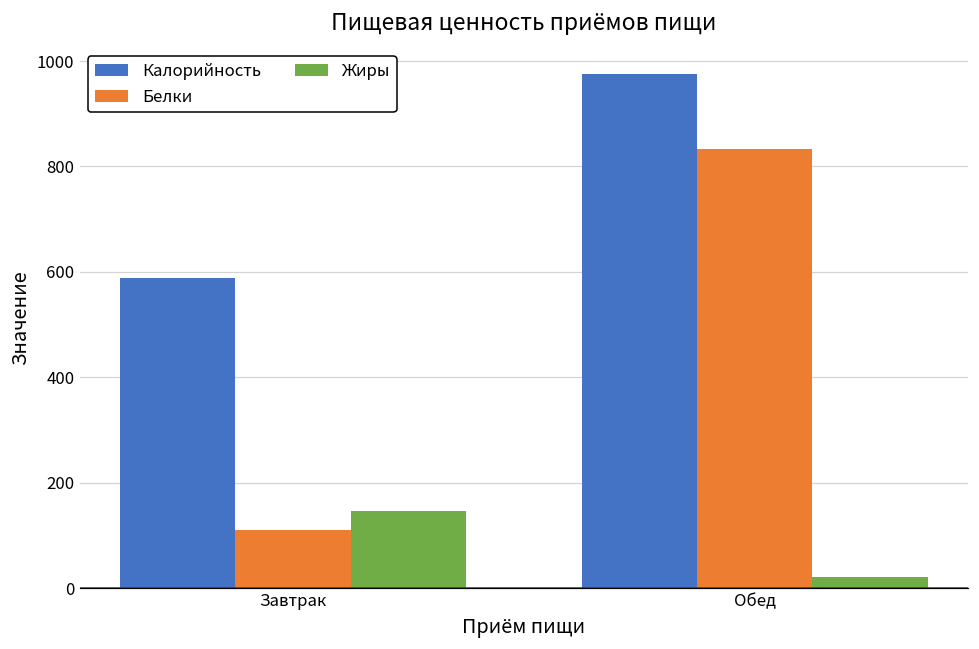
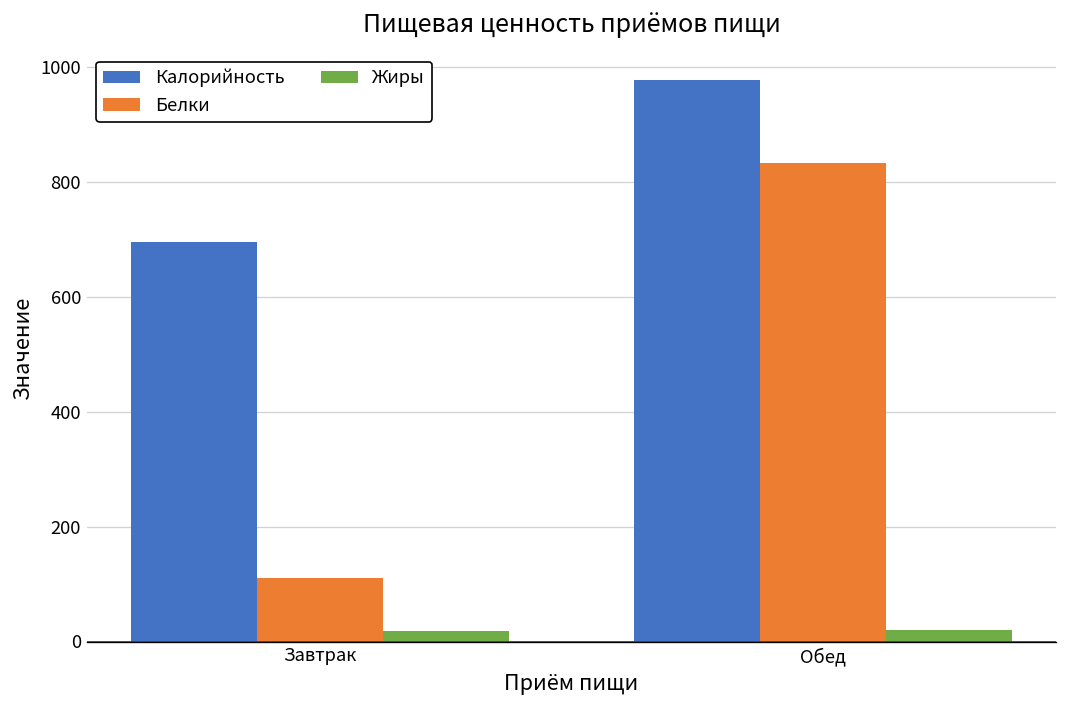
  {
    "Калорийность": {
-     "Завтрак": 590,
+     "Завтрак": 690,
      "Обед": 980
    },
    "Белки": {
      "Завтрак": 110,
      "Обед": 830
    },
    "Жиры": {
-     "Завтрак": 150,
+     "Завтрак": 20,
      "Обед": 20
    }
  }
